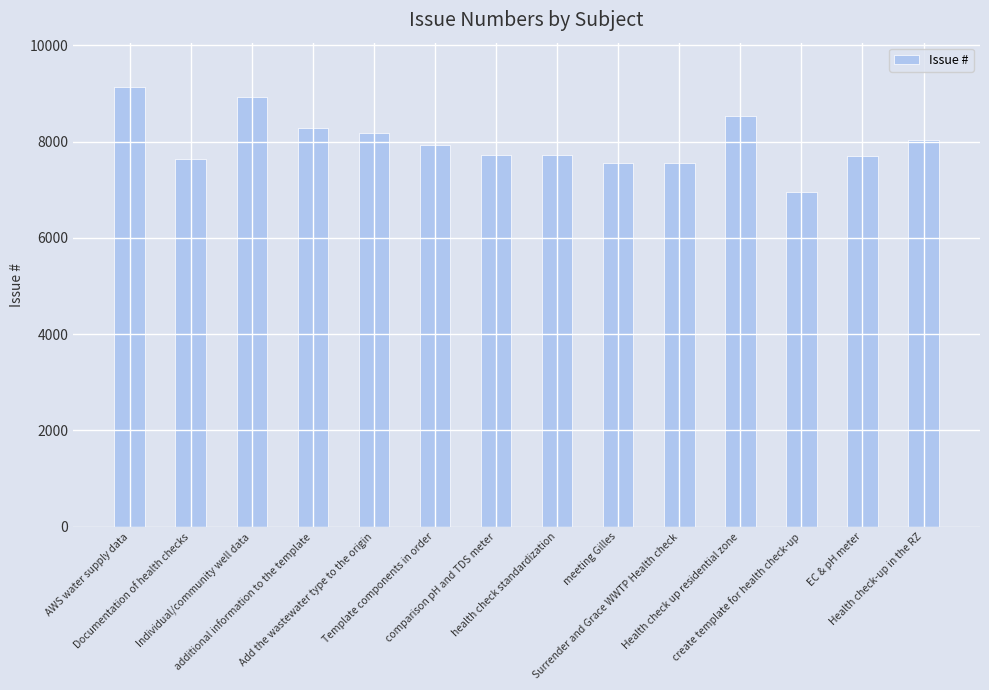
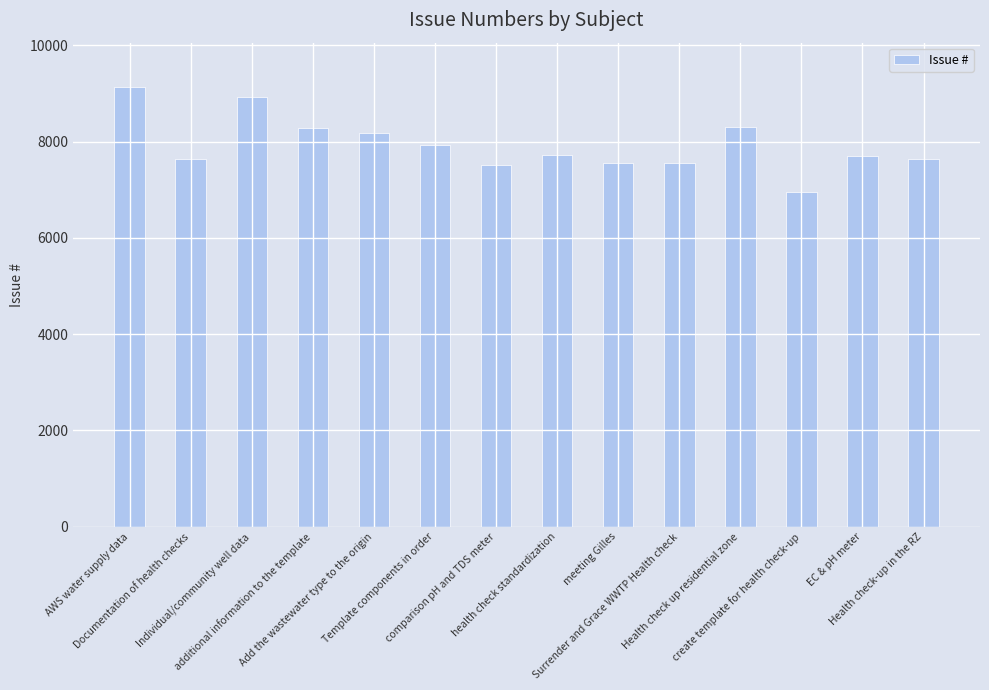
  {
    "AWS water supply data": 9100,
    "Documentation of health checks": 7600,
    "Individual/community well data": 8900,
    "additional information to the template": 8300,
    "Add the wastewater type to the origin": 8200,
    "Template components in order": 7900,
-   "comparison pH and TDS meter": 7700,
+   "comparison pH and TDS meter": 7500,
    "health check standardization": 7700,
    "meeting Gilles": 7600,
    "Surrender and Grace WWTP Health check": 7500,
-   "Health check up residential zone": 8500,
+   "Health check up residential zone": 8300,
    "create template for health check-up": 6900,
    "EC & pH meter": 7700,
-   "Health check-up in the RZ": 8000
+   "Health check-up in the RZ": 7600
  }
